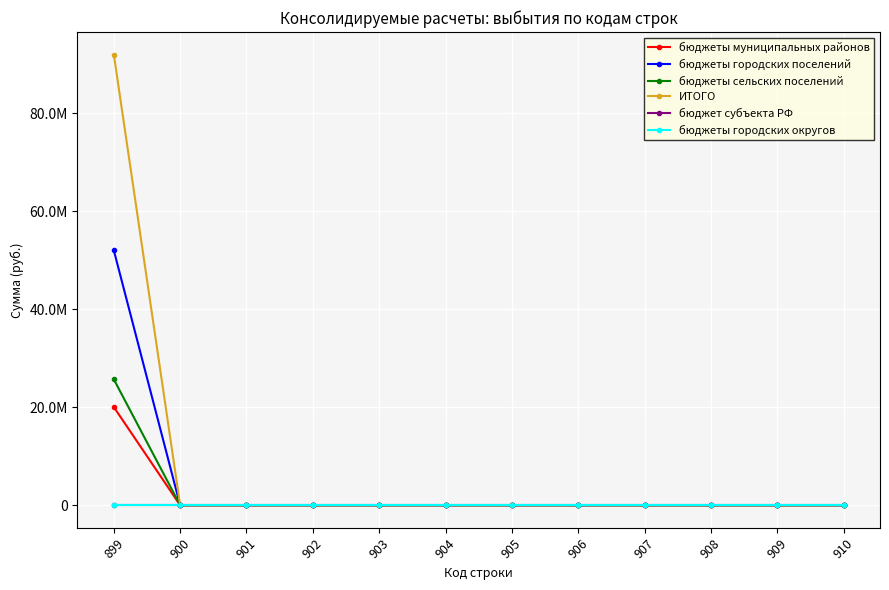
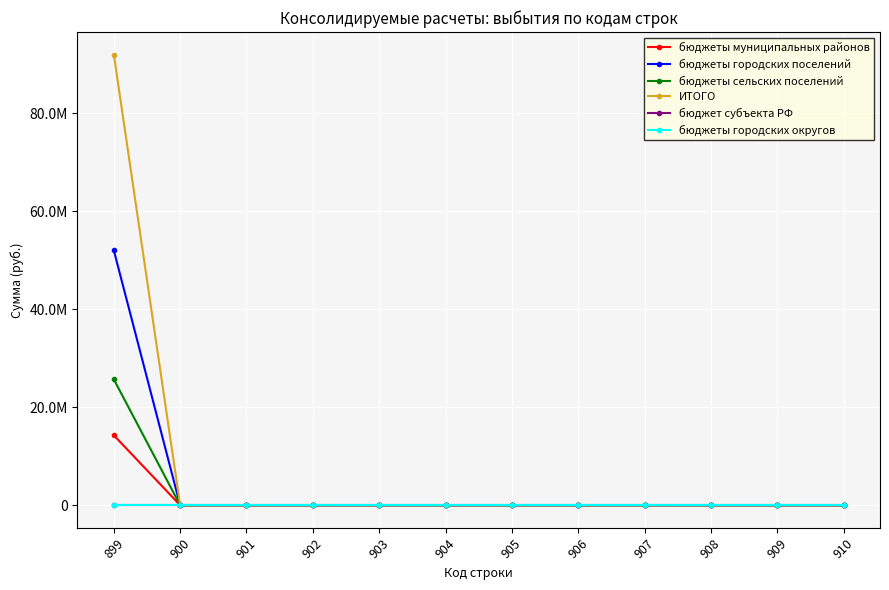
  {
    "бюджеты муниципальных районов": {
-     "899": 20000000
+     "899": 14000000
    },
    "бюджеты городских поселений": {
      "899": 52000000
    },
    "бюджеты сельских поселений": {
      "899": 26000000
    },
    "ИТОГО": {
      "899": 92000000
    },
    "бюджеты городских округов": {
      "899": 0
    }
  }
